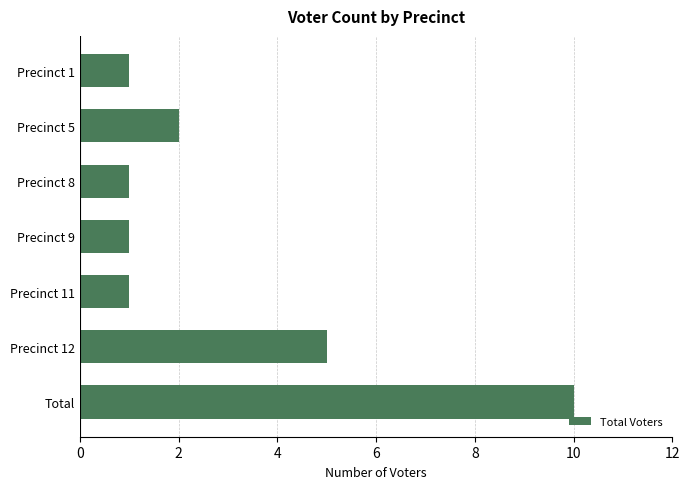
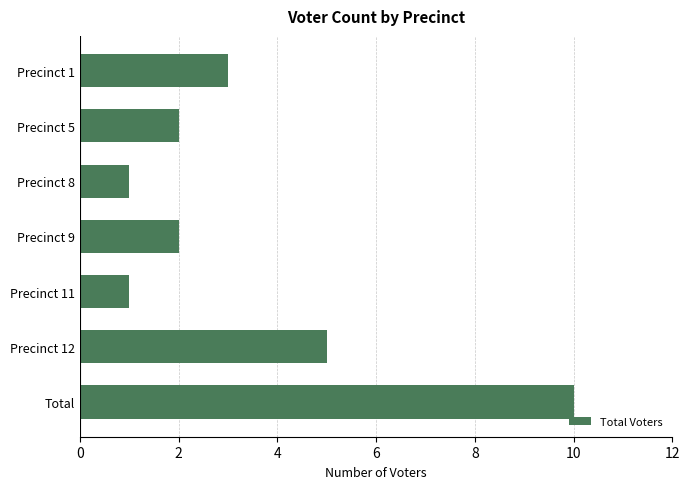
  {
-   "Precinct 1": 1,
+   "Precinct 1": 3,
    "Precinct 5": 2,
    "Precinct 8": 1,
-   "Precinct 9": 1,
+   "Precinct 9": 2,
    "Precinct 11": 1,
    "Precinct 12": 5,
    "Total": 10
  }
